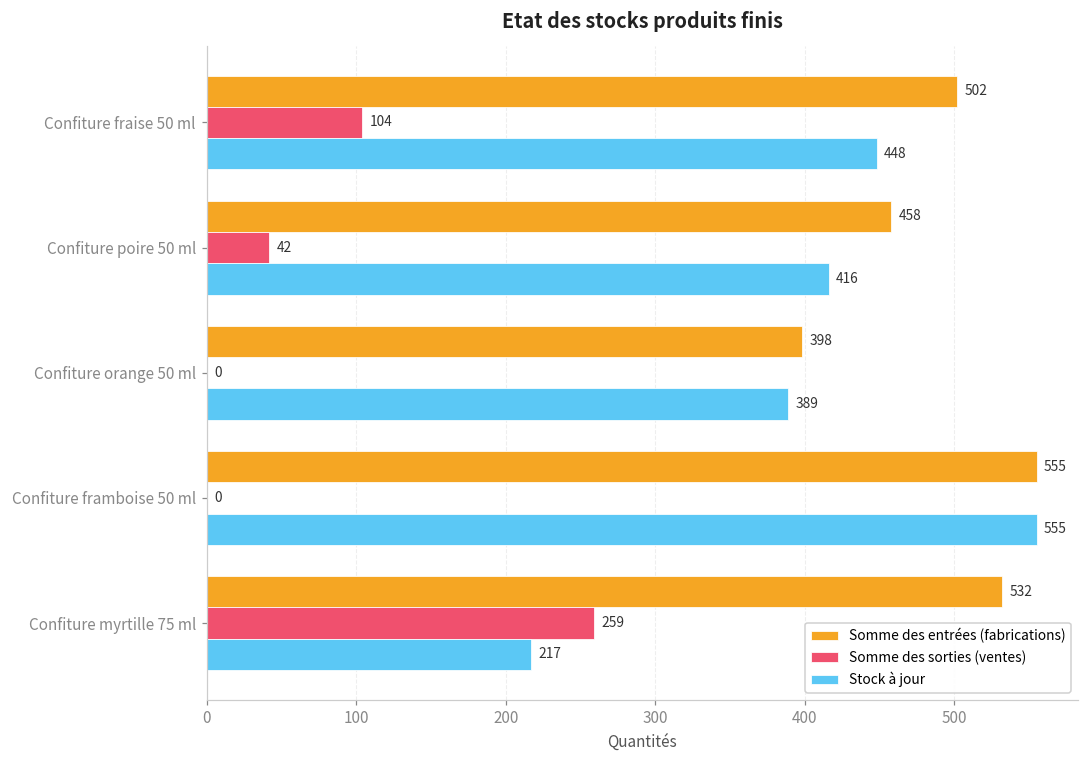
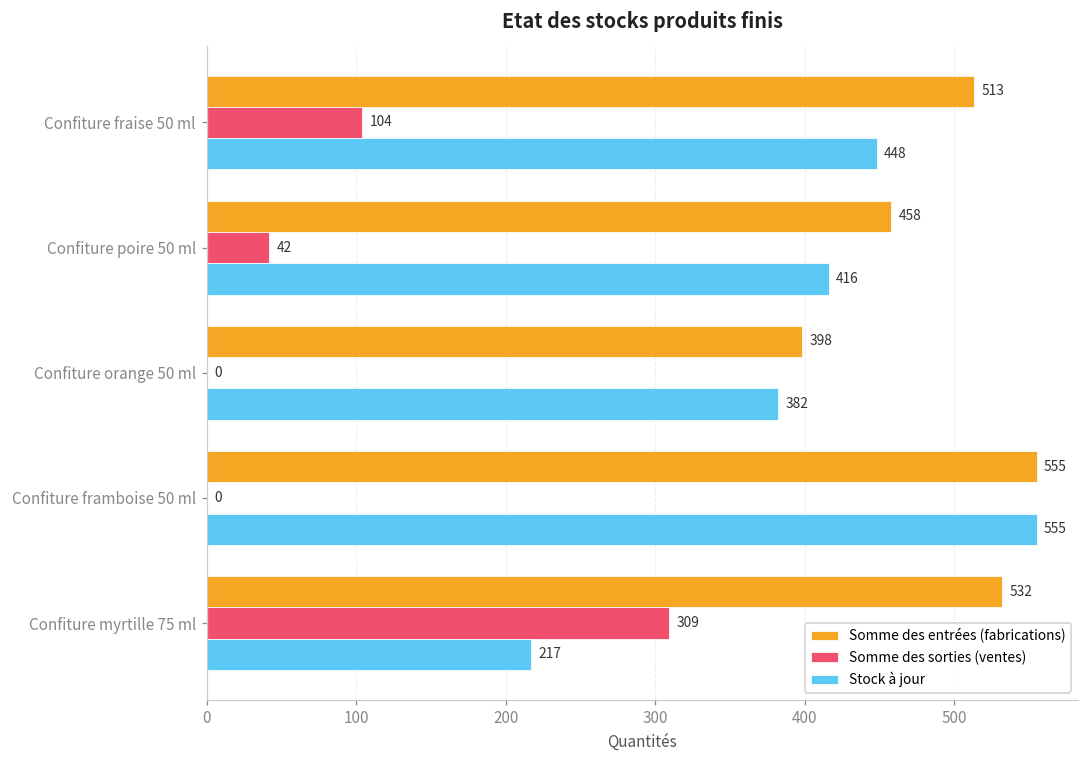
  {
    "Somme des entrées (fabrications)": {
-     "Confiture fraise 50 ml": 502,
+     "Confiture fraise 50 ml": 513,
      "Confiture poire 50 ml": 458,
      "Confiture orange 50 ml": 398,
      "Confiture framboise 50 ml": 555,
      "Confiture myrtille 75 ml": 532
    },
    "Somme des sorties (ventes)": {
      "Confiture fraise 50 ml": 104,
      "Confiture poire 50 ml": 42,
      "Confiture orange 50 ml": 0,
      "Confiture framboise 50 ml": 0,
-     "Confiture myrtille 75 ml": 259
+     "Confiture myrtille 75 ml": 309
    },
    "Stock à jour": {
      "Confiture fraise 50 ml": 448,
      "Confiture poire 50 ml": 416,
-     "Confiture orange 50 ml": 389,
+     "Confiture orange 50 ml": 382,
      "Confiture framboise 50 ml": 555,
      "Confiture myrtille 75 ml": 217
    }
  }
